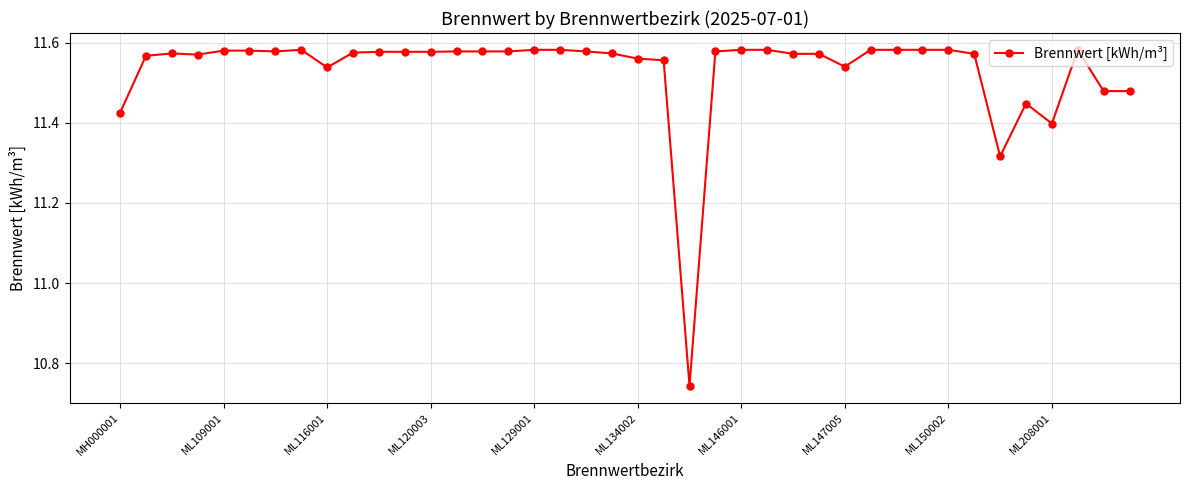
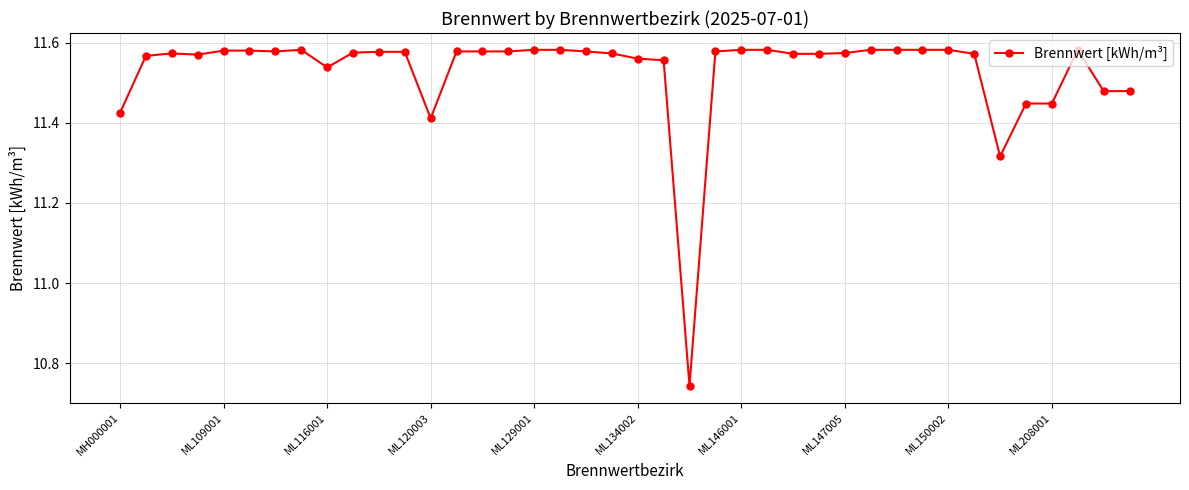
  {
    "MH000001": 11.43,
    "ML109001": 11.58,
    "ML116001": 11.54,
-   "ML120003": 11.58,
+   "ML120003": 11.41,
    "ML129001": 11.58,
    "ML134002": 11.56,
    "ML146001": 11.58,
-   "ML147005": 11.54,
+   "ML147005": 11.57,
    "ML150002": 11.58,
-   "ML208001": 11.40
+   "ML208001": 11.45
  }
